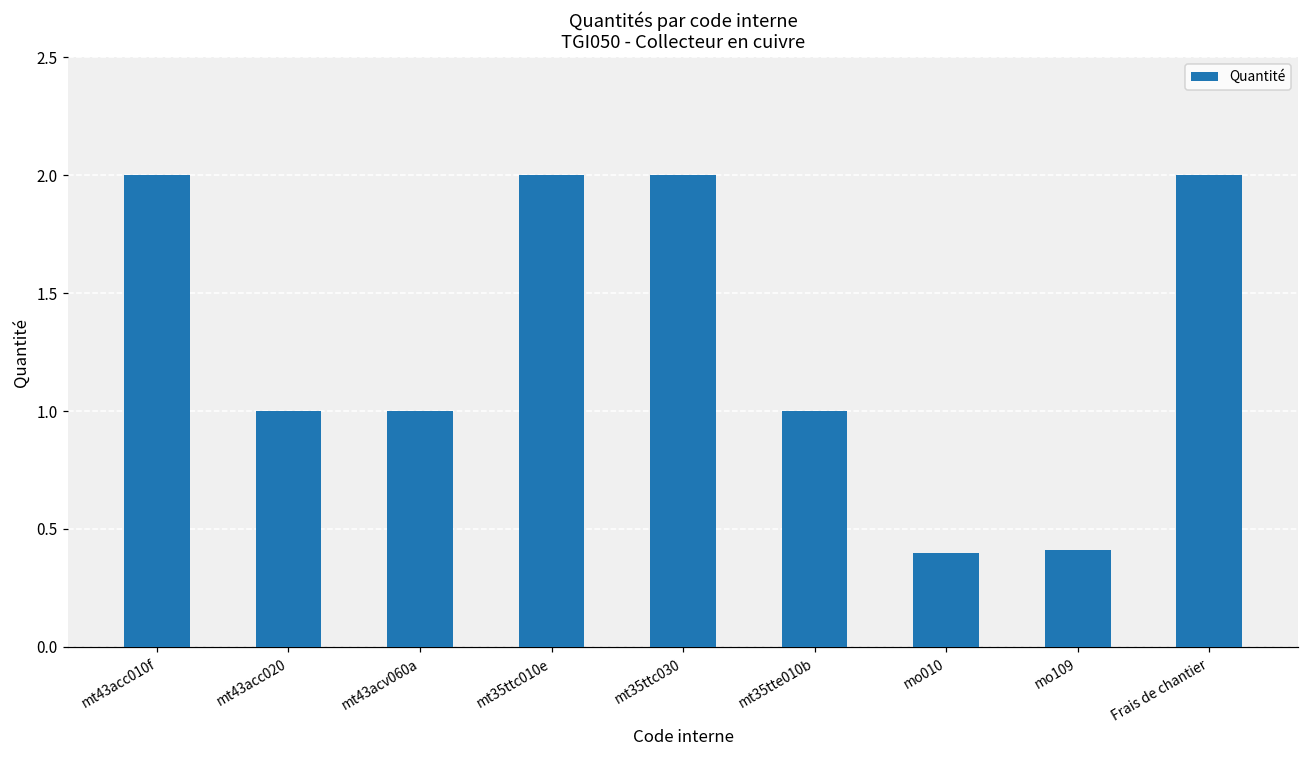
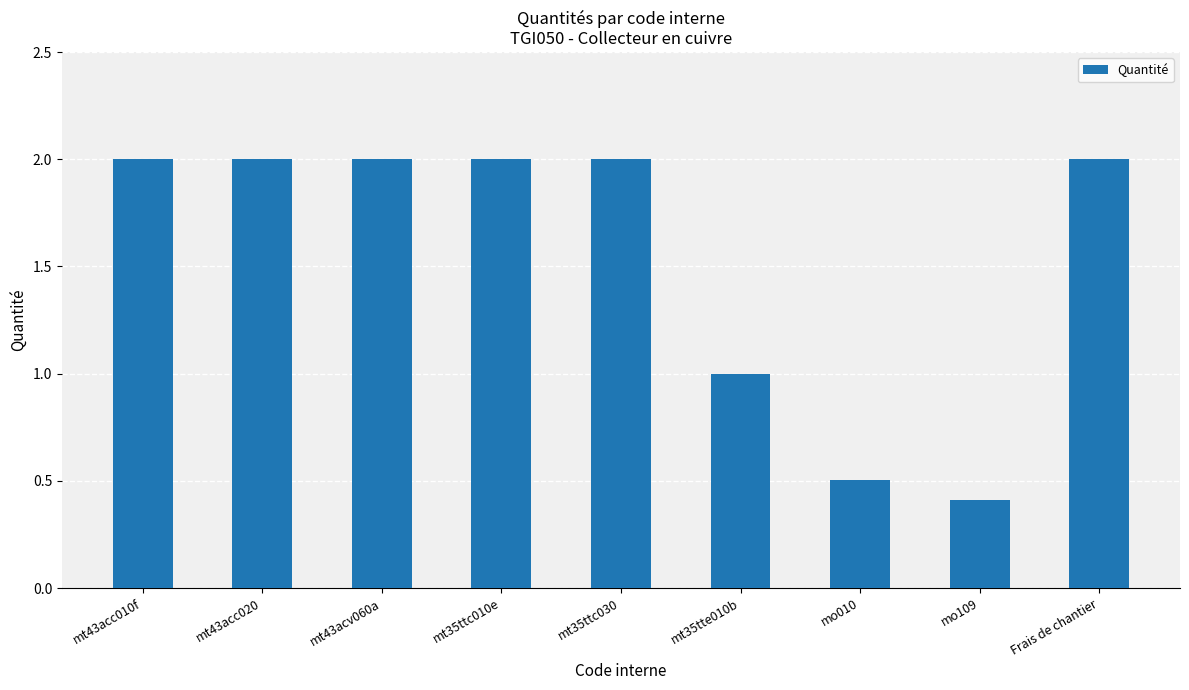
  {
    "mt43acc010f": 2.00,
-   "mt43acc020": 1,
-   "mt43acv060a": 1,
+   "mt43acc020": 2,
+   "mt43acv060a": 2,
    "mt35ttc010e": 2.00,
    "mt35ttc030": 2.00,
    "mt35tte010b": 1.00,
-   "mo010": 0.40,
+   "mo010": 0.51,
    "mo109": 0.41,
    "Frais de chantier": 2.00
  }
